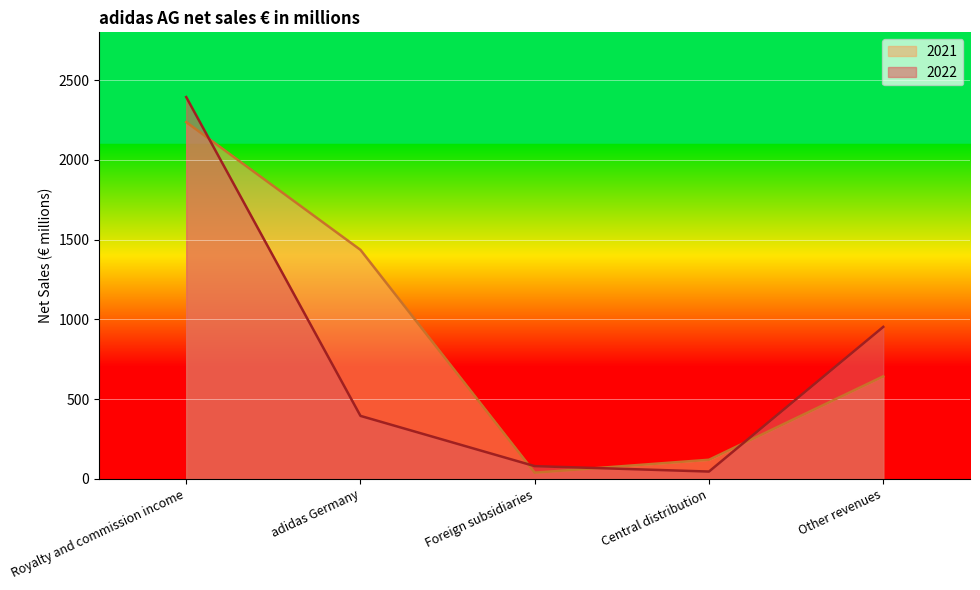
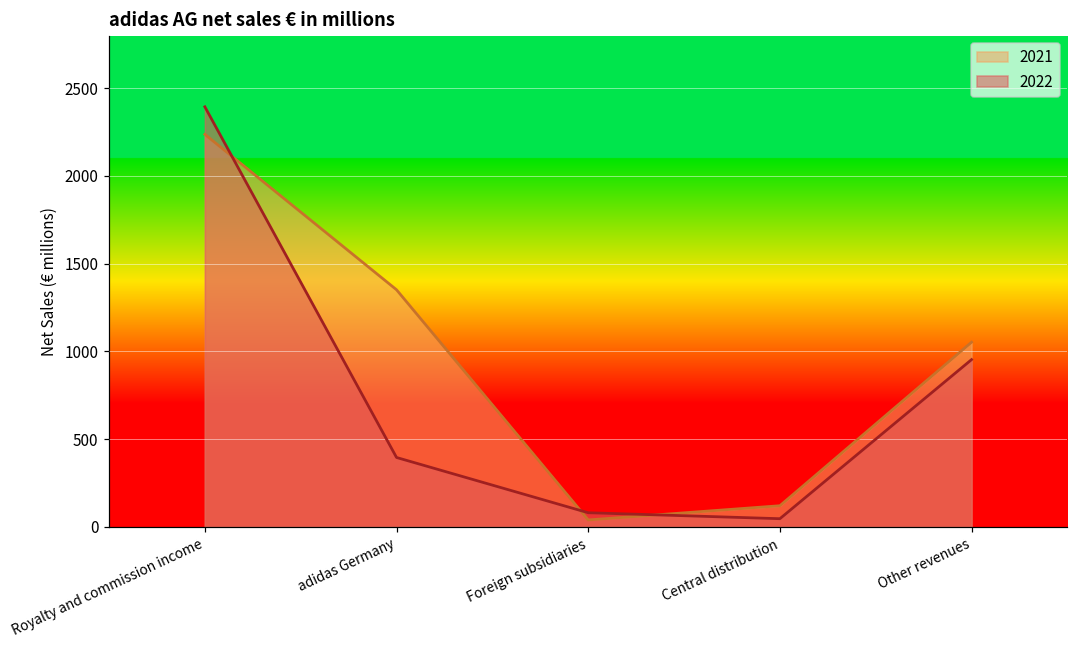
  {
    "2021": {
      "Royalty and commission income": 2240,
-     "adidas Germany": 1440,
+     "adidas Germany": 1350,
      "Foreign subsidiaries": 40,
      "Central distribution": 120,
-     "Other revenues": 640
+     "Other revenues": 1050
    },
    "2022": {
      "Royalty and commission income": 2390,
      "adidas Germany": 400,
      "Foreign subsidiaries": 80,
      "Central distribution": 50,
      "Other revenues": 950
    }
  }
